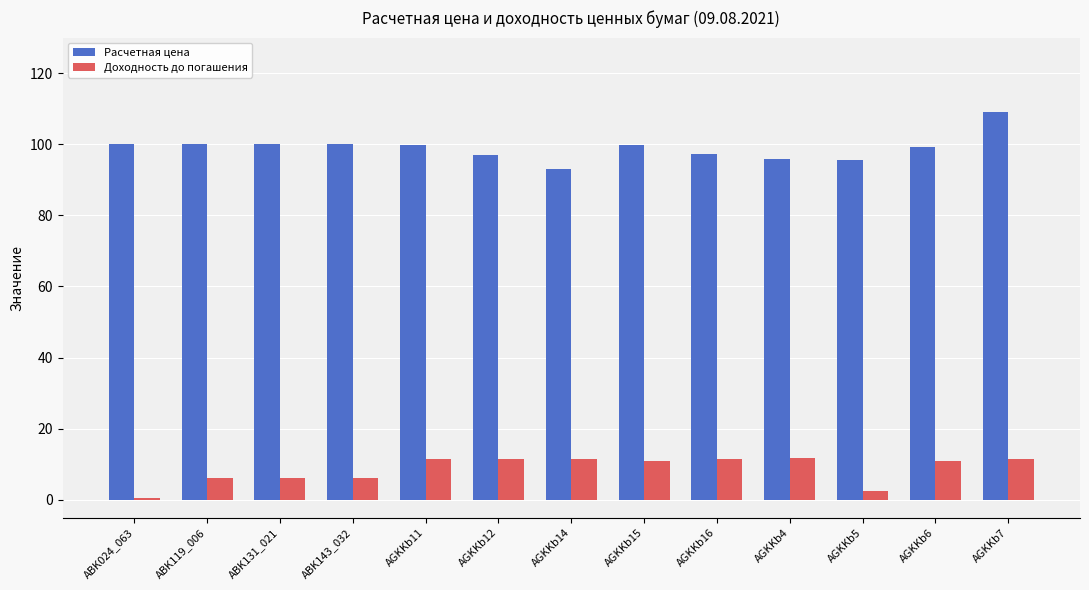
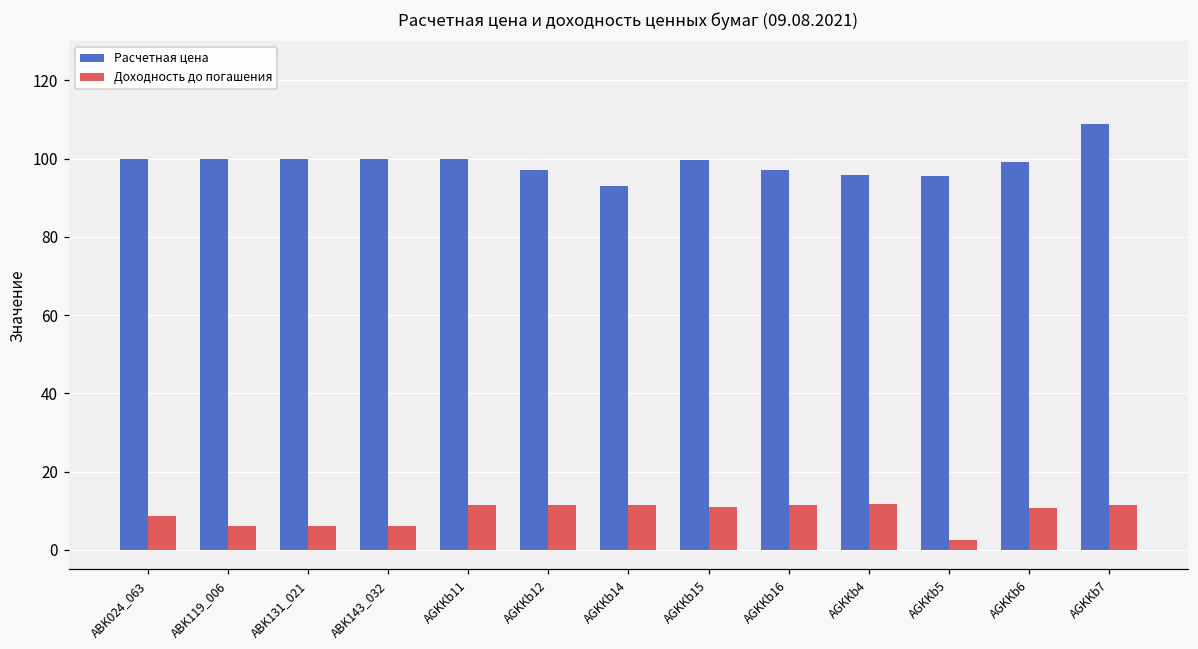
  {
    "Расчетная цена": {
      "ABK024_063": 100,
      "ABK119_006": 100,
      "ABK131_021": 100,
      "ABK143_032": 100,
      "AGKKb11": 100,
      "AGKKb12": 97,
      "AGKKb14": 93,
      "AGKKb15": 100,
      "AGKKb16": 97,
      "AGKKb4": 96,
      "AGKKb5": 96,
      "AGKKb6": 99,
      "AGKKb7": 109
    },
    "Доходность до погашения": {
-     "ABK024_063": 0,
+     "ABK024_063": 9,
      "ABK119_006": 6,
      "ABK131_021": 6,
      "ABK143_032": 6,
      "AGKKb11": 12,
      "AGKKb12": 12,
      "AGKKb14": 11,
      "AGKKb15": 11,
      "AGKKb16": 11,
      "AGKKb4": 12,
      "AGKKb5": 3,
      "AGKKb6": 11,
      "AGKKb7": 12
    }
  }
